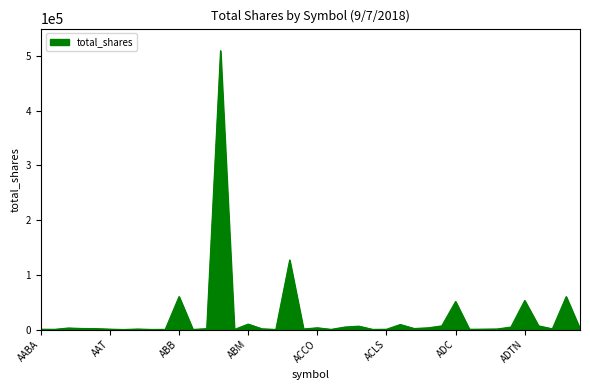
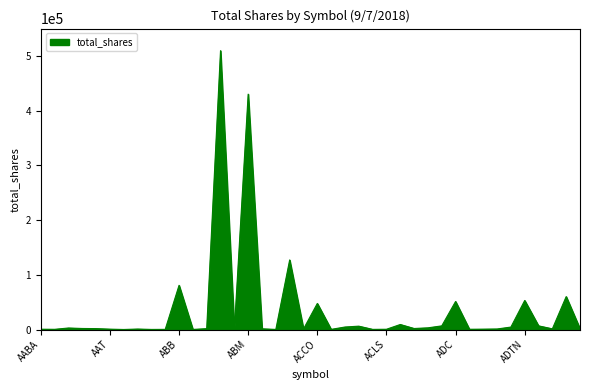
  {
    "AABA": 0,
    "AAT": 0,
-   "ABB": 60000,
-   "ABM": 10000,
-   "ACCO": 0,
+   "ABB": 80000,
+   "ABM": 430000,
+   "ACCO": 50000,
    "ACLS": 0,
    "ADC": 50000,
    "ADTN": 50000
  }
